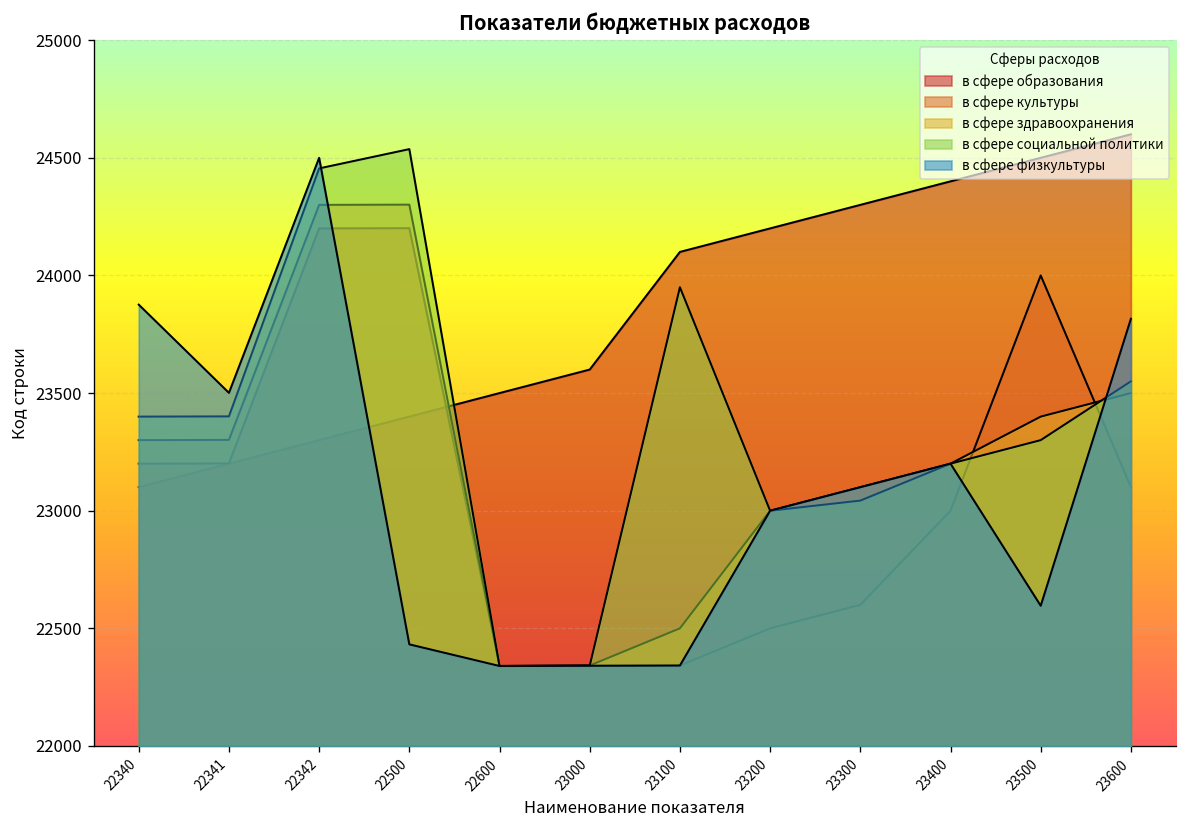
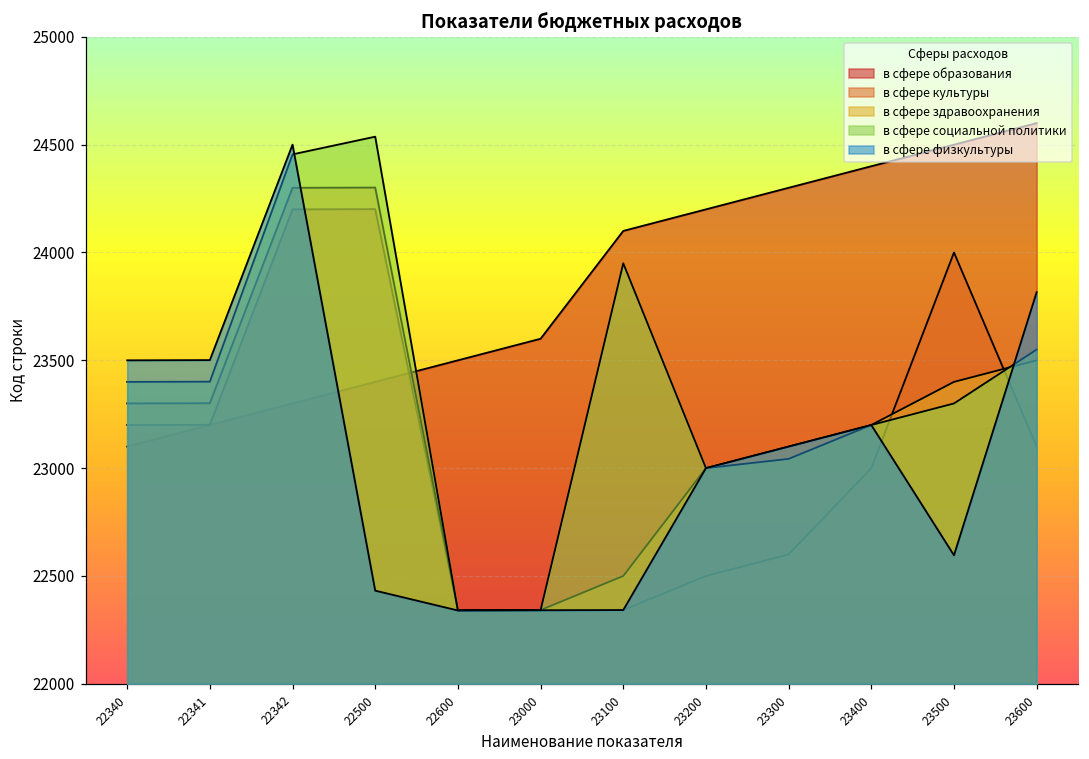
  {
    "в сфере социальной политики": {
      "22340": 23400,
      "22341": 23400,
      "22342": 24460,
      "22500": 24540,
      "23100": 23950,
      "23300": 23040,
      "23500": 23300,
      "23600": 23550
    },
    "в сфере физкультуры": {
-     "22340": 23880,
+     "22340": 23500,
      "22341": 23500,
      "22342": 24500,
      "22500": 22430,
      "23500": 22600,
      "23600": 23820
    }
  }
